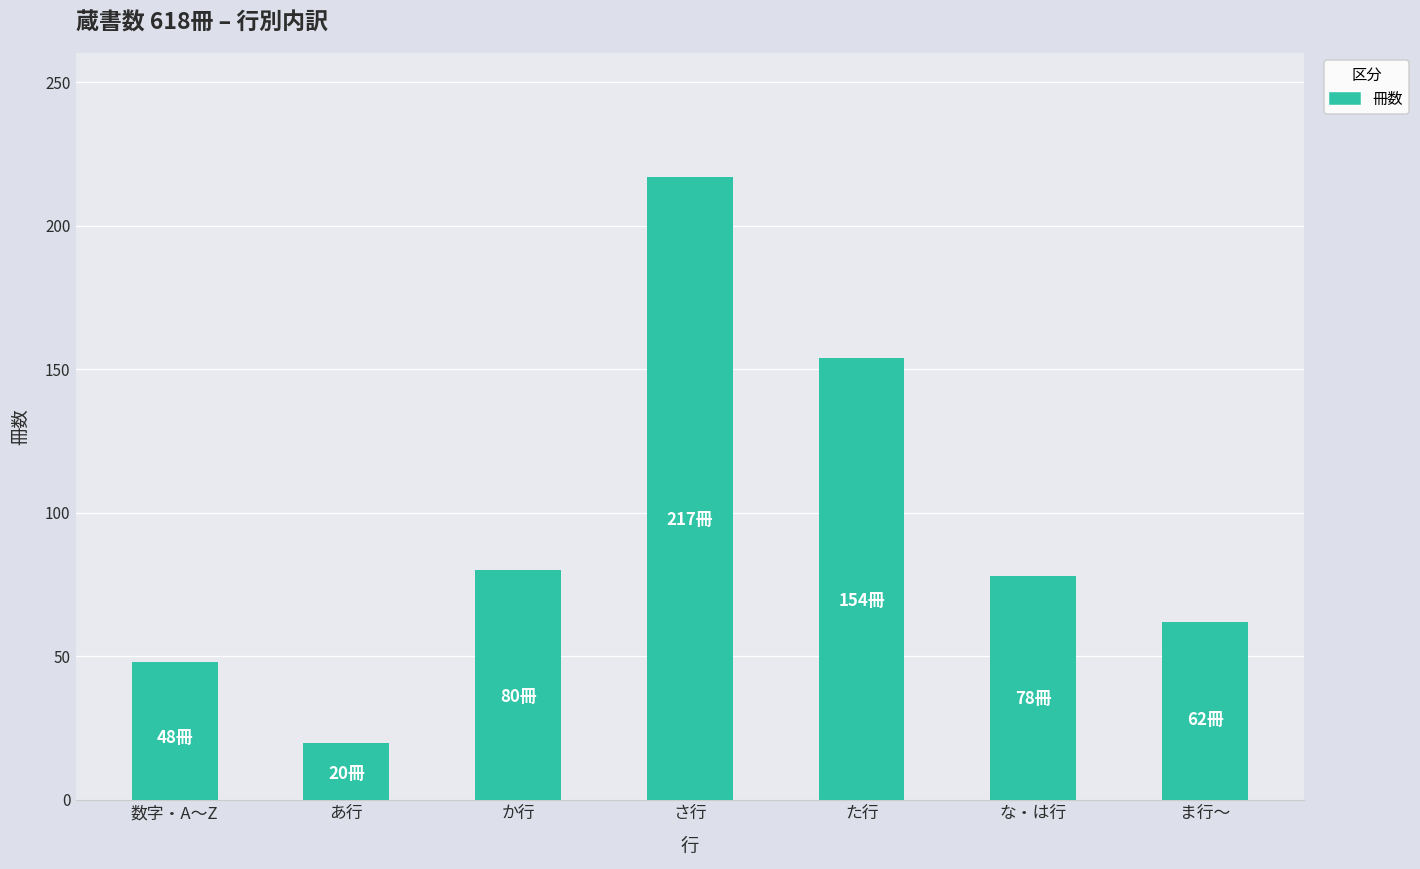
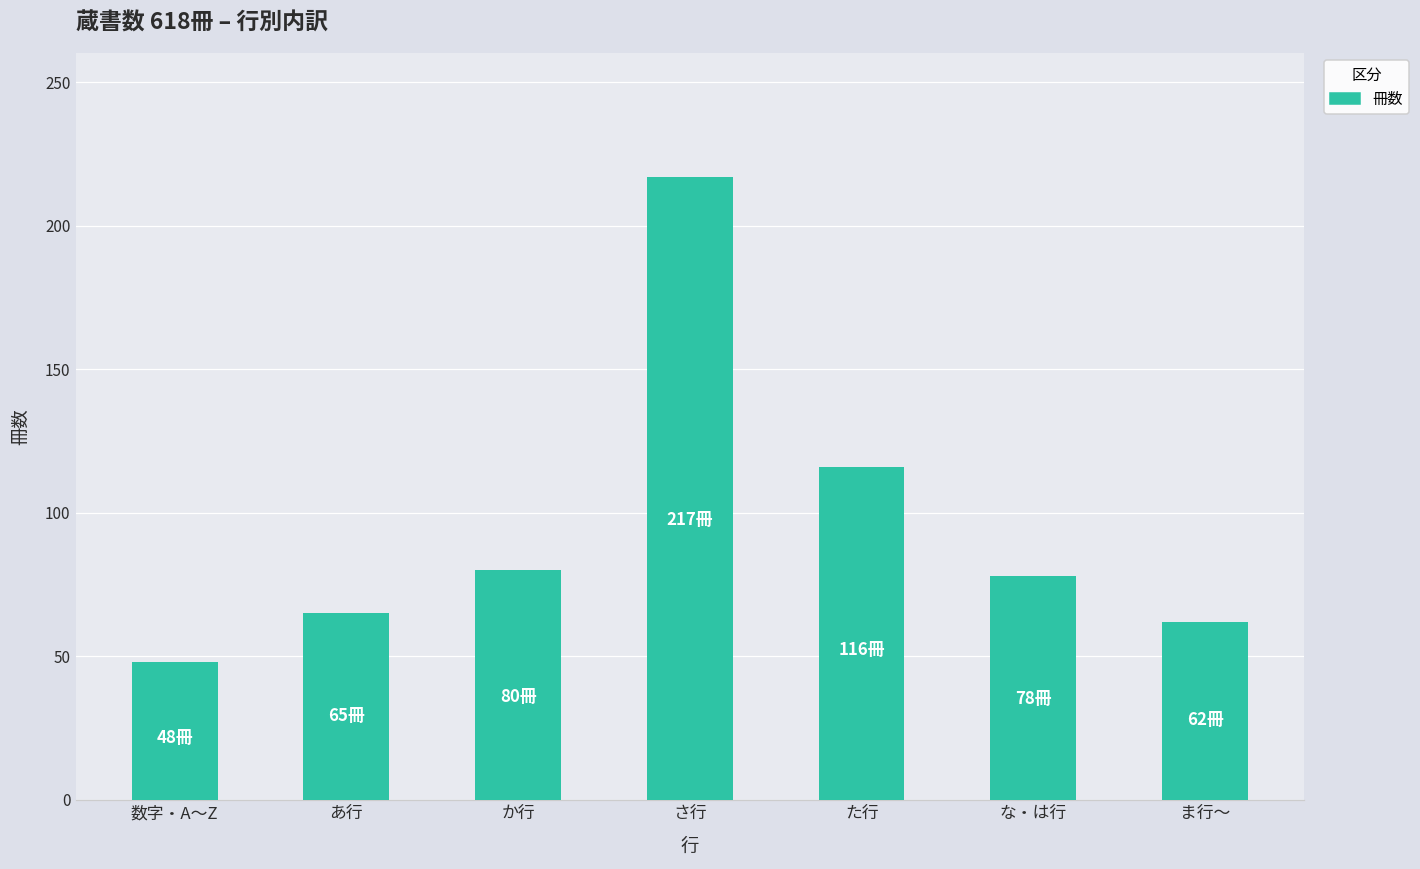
  {
    "数字・A～Z": "48冊",
-   "あ行": "20冊",
+   "あ行": "65冊",
    "か行": "80冊",
    "さ行": "217冊",
-   "た行": "154冊",
+   "た行": "116冊",
    "な・は行": "78冊",
    "ま行～": "62冊"
  }
